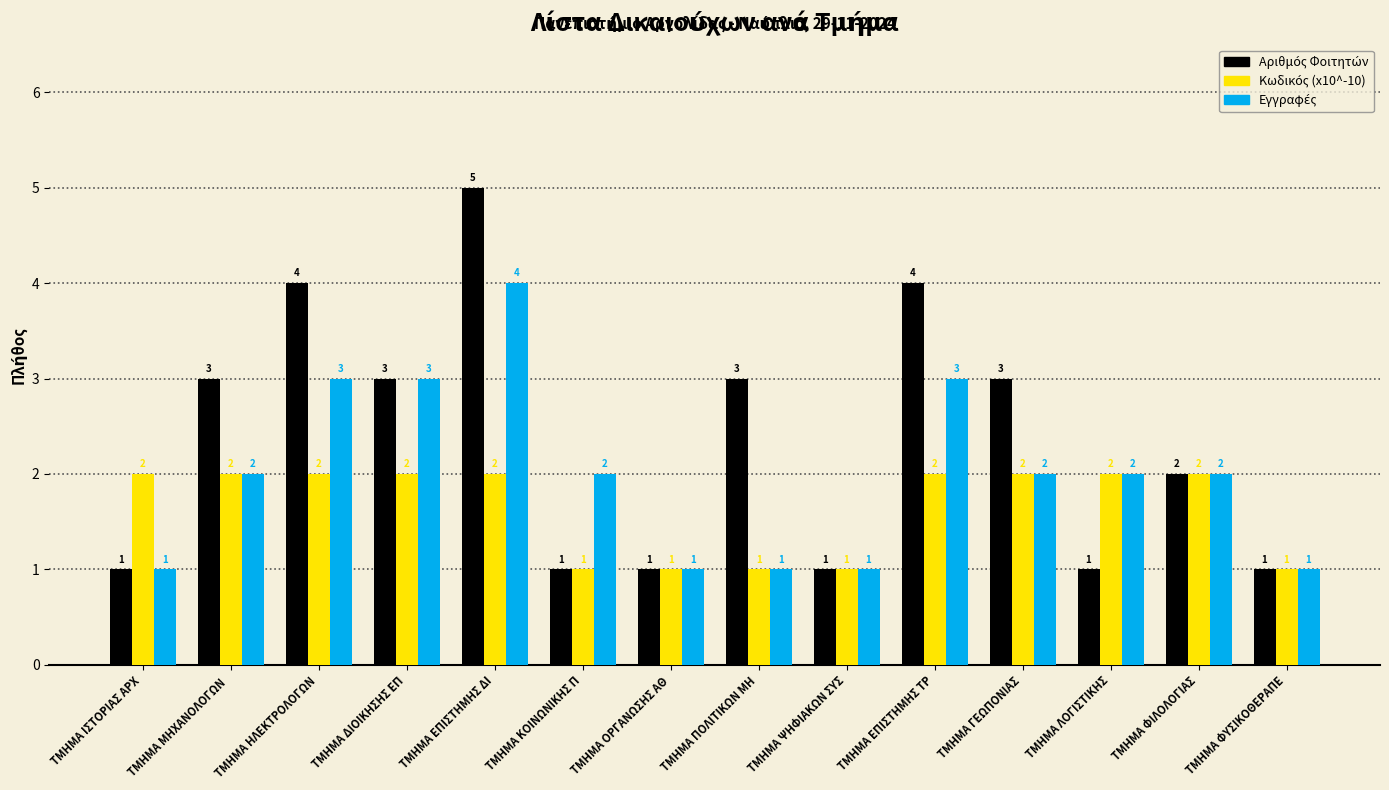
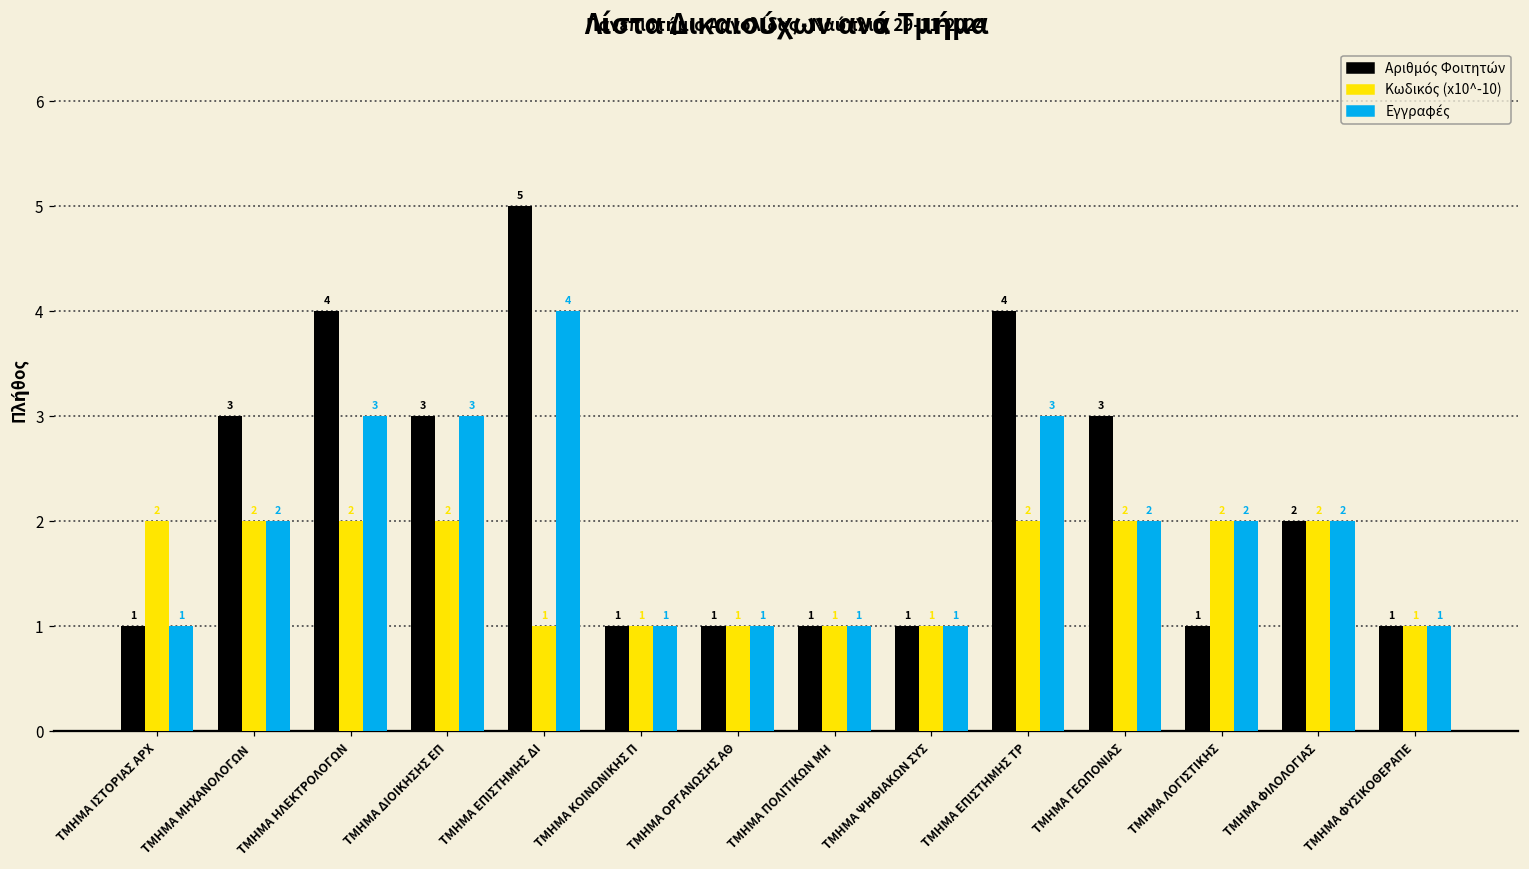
  {
    "Αριθμός Φοιτητών": {
      "ΤΜΗΜΑ ΙΣΤΟΡΙΑΣ ΑΡΧ": 1,
      "ΤΜΗΜΑ ΜΗΧΑΝΟΛΟΓΩΝ": 3,
      "ΤΜΗΜΑ ΗΛΕΚΤΡΟΛΟΓΩΝ": 4,
      "ΤΜΗΜΑ ΔΙΟΙΚΗΣΗΣ ΕΠ": 3,
      "ΤΜΗΜΑ ΕΠΙΣΤΗΜΗΣ ΔΙ": 5,
      "ΤΜΗΜΑ ΚΟΙΝΩΝΙΚΗΣ Π": 1,
      "ΤΜΗΜΑ ΟΡΓΑΝΩΣΗΣ ΑΘ": 1,
-     "ΤΜΗΜΑ ΠΟΛΙΤΙΚΩΝ ΜΗ": 3,
+     "ΤΜΗΜΑ ΠΟΛΙΤΙΚΩΝ ΜΗ": 1,
      "ΤΜΗΜΑ ΨΗΦΙΑΚΩΝ ΣΥΣ": 1,
      "ΤΜΗΜΑ ΕΠΙΣΤΗΜΗΣ ΤΡ": 4,
      "ΤΜΗΜΑ ΓΕΩΠΟΝΙΑΣ": 3,
      "ΤΜΗΜΑ ΛΟΓΙΣΤΙΚΗΣ": 1,
      "ΤΜΗΜΑ ΦΙΛΟΛΟΓΙΑΣ": 2,
      "ΤΜΗΜΑ ΦΥΣΙΚΟΘΕΡΑΠΕ": 1
    },
    "Κωδικός (x10^-10)": {
      "ΤΜΗΜΑ ΙΣΤΟΡΙΑΣ ΑΡΧ": 2,
      "ΤΜΗΜΑ ΜΗΧΑΝΟΛΟΓΩΝ": 2,
      "ΤΜΗΜΑ ΗΛΕΚΤΡΟΛΟΓΩΝ": 2,
      "ΤΜΗΜΑ ΔΙΟΙΚΗΣΗΣ ΕΠ": 2,
-     "ΤΜΗΜΑ ΕΠΙΣΤΗΜΗΣ ΔΙ": 2,
+     "ΤΜΗΜΑ ΕΠΙΣΤΗΜΗΣ ΔΙ": 1,
      "ΤΜΗΜΑ ΚΟΙΝΩΝΙΚΗΣ Π": 1,
      "ΤΜΗΜΑ ΟΡΓΑΝΩΣΗΣ ΑΘ": 1,
      "ΤΜΗΜΑ ΠΟΛΙΤΙΚΩΝ ΜΗ": 1,
      "ΤΜΗΜΑ ΨΗΦΙΑΚΩΝ ΣΥΣ": 1,
      "ΤΜΗΜΑ ΕΠΙΣΤΗΜΗΣ ΤΡ": 2,
      "ΤΜΗΜΑ ΓΕΩΠΟΝΙΑΣ": 2,
      "ΤΜΗΜΑ ΛΟΓΙΣΤΙΚΗΣ": 2,
      "ΤΜΗΜΑ ΦΙΛΟΛΟΓΙΑΣ": 2,
      "ΤΜΗΜΑ ΦΥΣΙΚΟΘΕΡΑΠΕ": 1
    },
    "Εγγραφές": {
      "ΤΜΗΜΑ ΙΣΤΟΡΙΑΣ ΑΡΧ": 1,
      "ΤΜΗΜΑ ΜΗΧΑΝΟΛΟΓΩΝ": 2,
      "ΤΜΗΜΑ ΗΛΕΚΤΡΟΛΟΓΩΝ": 3,
      "ΤΜΗΜΑ ΔΙΟΙΚΗΣΗΣ ΕΠ": 3,
      "ΤΜΗΜΑ ΕΠΙΣΤΗΜΗΣ ΔΙ": 4,
-     "ΤΜΗΜΑ ΚΟΙΝΩΝΙΚΗΣ Π": 2,
+     "ΤΜΗΜΑ ΚΟΙΝΩΝΙΚΗΣ Π": 1,
      "ΤΜΗΜΑ ΟΡΓΑΝΩΣΗΣ ΑΘ": 1,
      "ΤΜΗΜΑ ΠΟΛΙΤΙΚΩΝ ΜΗ": 1,
      "ΤΜΗΜΑ ΨΗΦΙΑΚΩΝ ΣΥΣ": 1,
      "ΤΜΗΜΑ ΕΠΙΣΤΗΜΗΣ ΤΡ": 3,
      "ΤΜΗΜΑ ΓΕΩΠΟΝΙΑΣ": 2,
      "ΤΜΗΜΑ ΛΟΓΙΣΤΙΚΗΣ": 2,
      "ΤΜΗΜΑ ΦΙΛΟΛΟΓΙΑΣ": 2,
      "ΤΜΗΜΑ ΦΥΣΙΚΟΘΕΡΑΠΕ": 1
    }
  }
